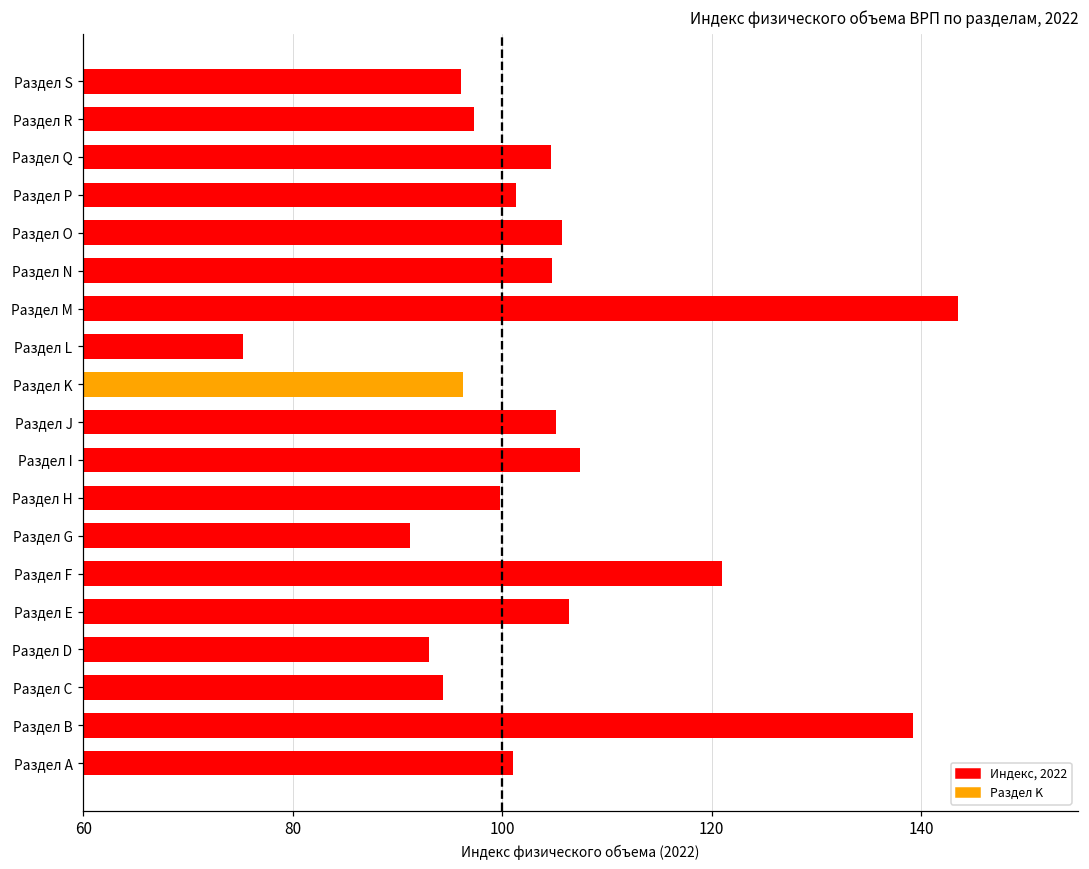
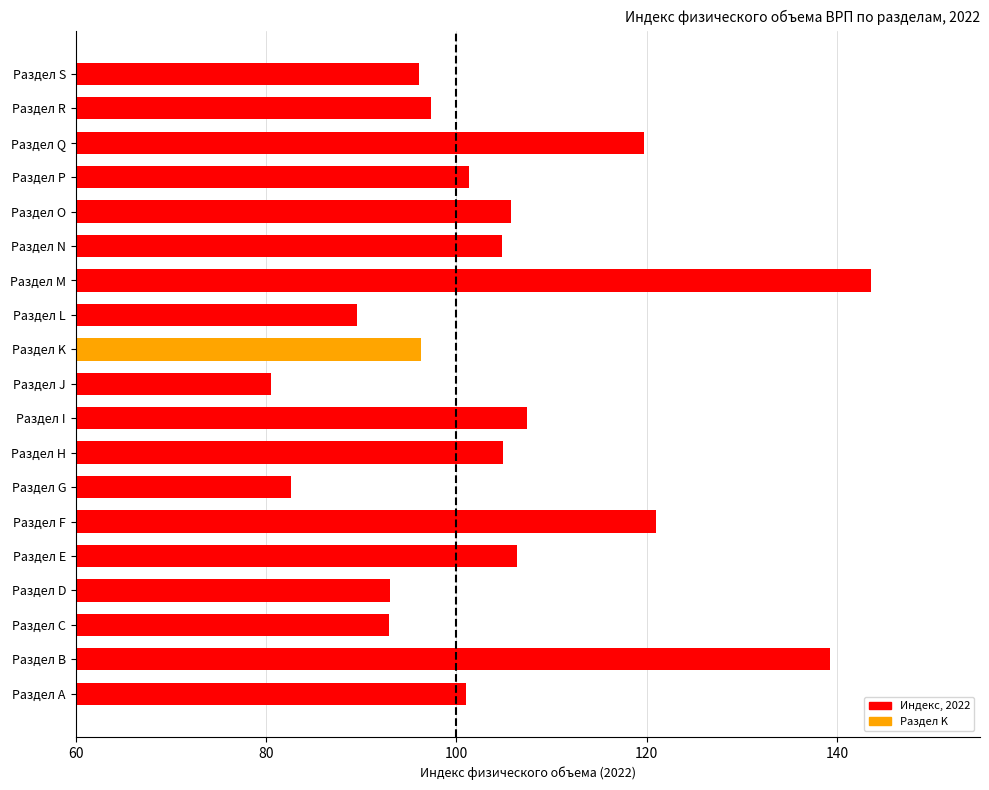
  {
    "Раздел S": 96,
    "Раздел R": 97,
-   "Раздел Q": 105,
+   "Раздел Q": 120,
    "Раздел P": 101,
    "Раздел О": 106,
    "Раздел N": 105,
    "Раздел M": 144,
-   "Раздел L": 75,
+   "Раздел L": 90,
    "Раздел K": 96,
-   "Раздел J": 105,
+   "Раздел J": 81,
    "Раздел I": 107,
-   "Раздел H": 100,
-   "Раздел G": 91,
+   "Раздел H": 105,
+   "Раздел G": 83,
    "Раздел F": 121,
    "Раздел E": 106,
    "Раздел D": 93,
-   "Раздел C": 94,
+   "Раздел C": 93,
    "Раздел B": 139,
    "Раздел A": 101
  }
